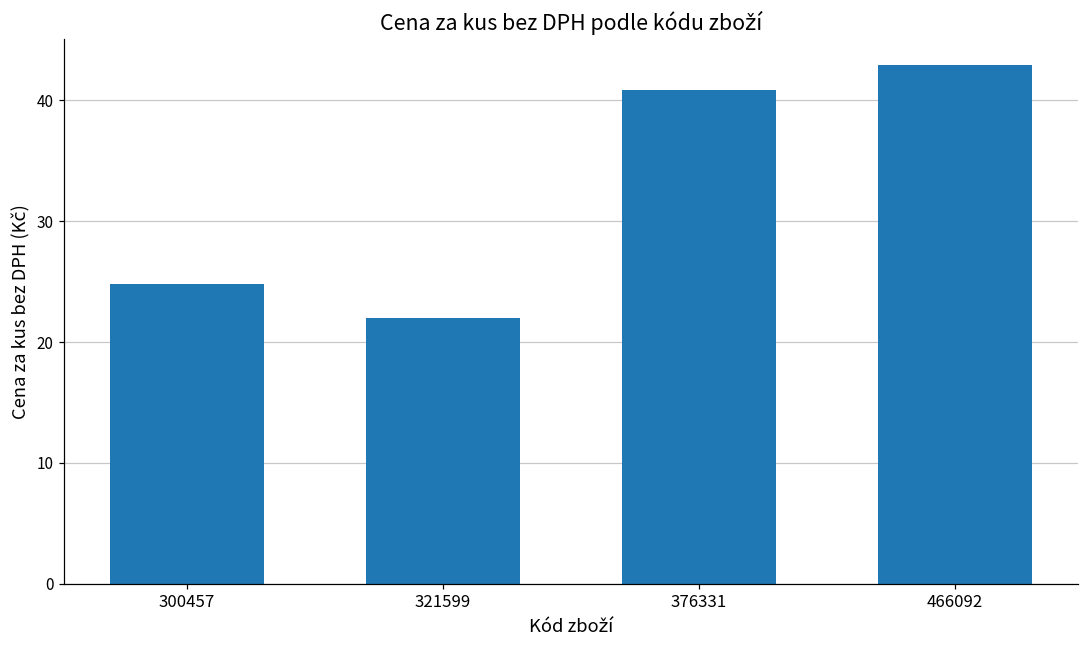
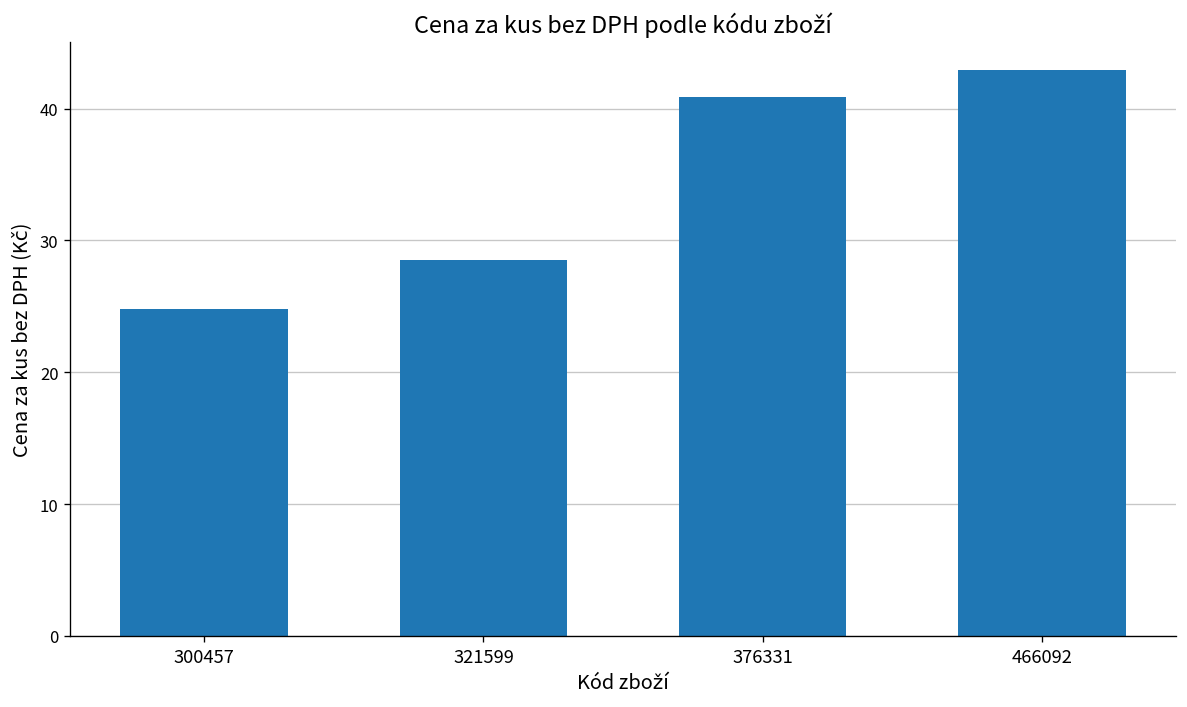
  {
    "300457": 24.8,
-   "321599": 22.0,
+   "321599": 28.5,
    "376331": 40.9,
    "466092": 42.9
  }
